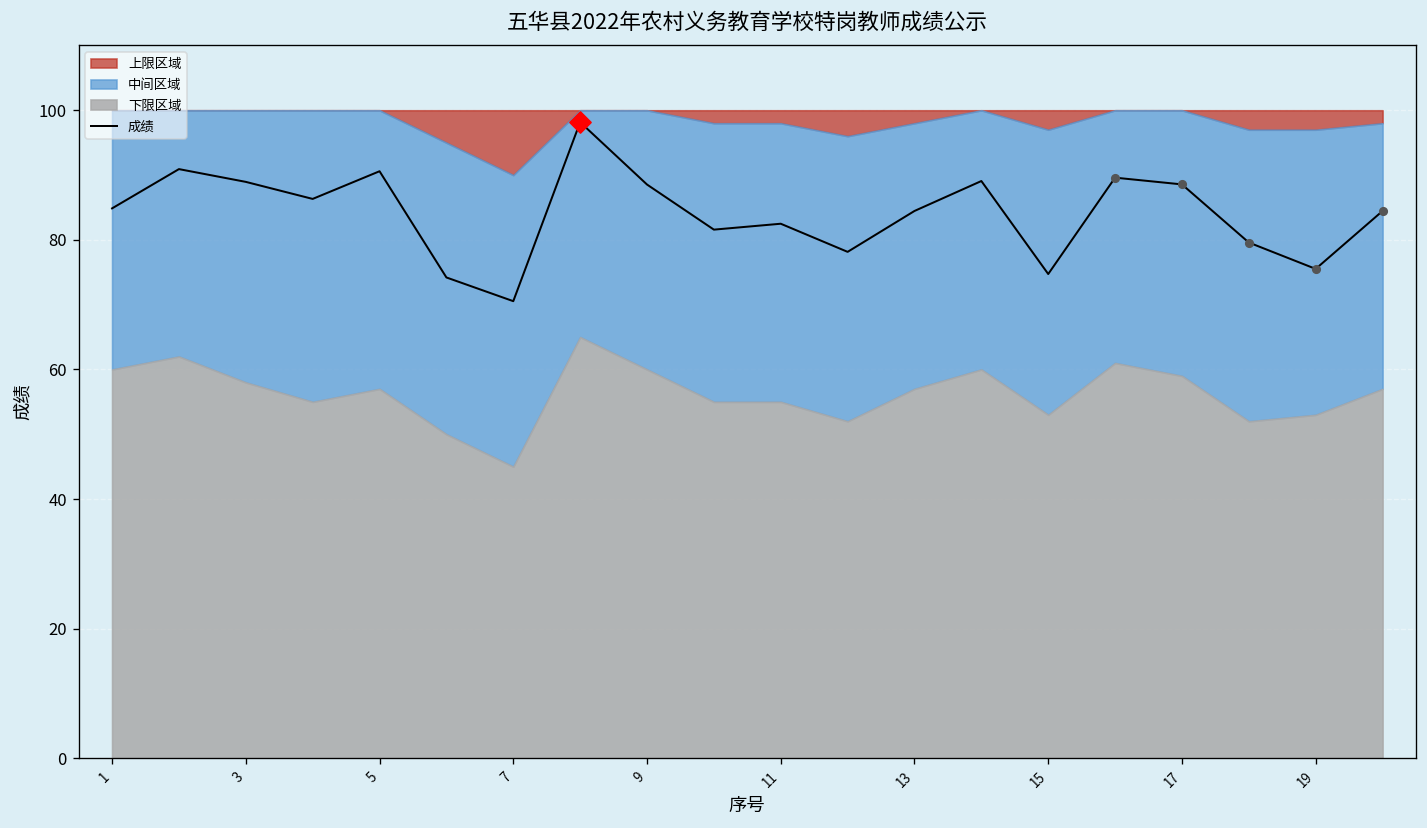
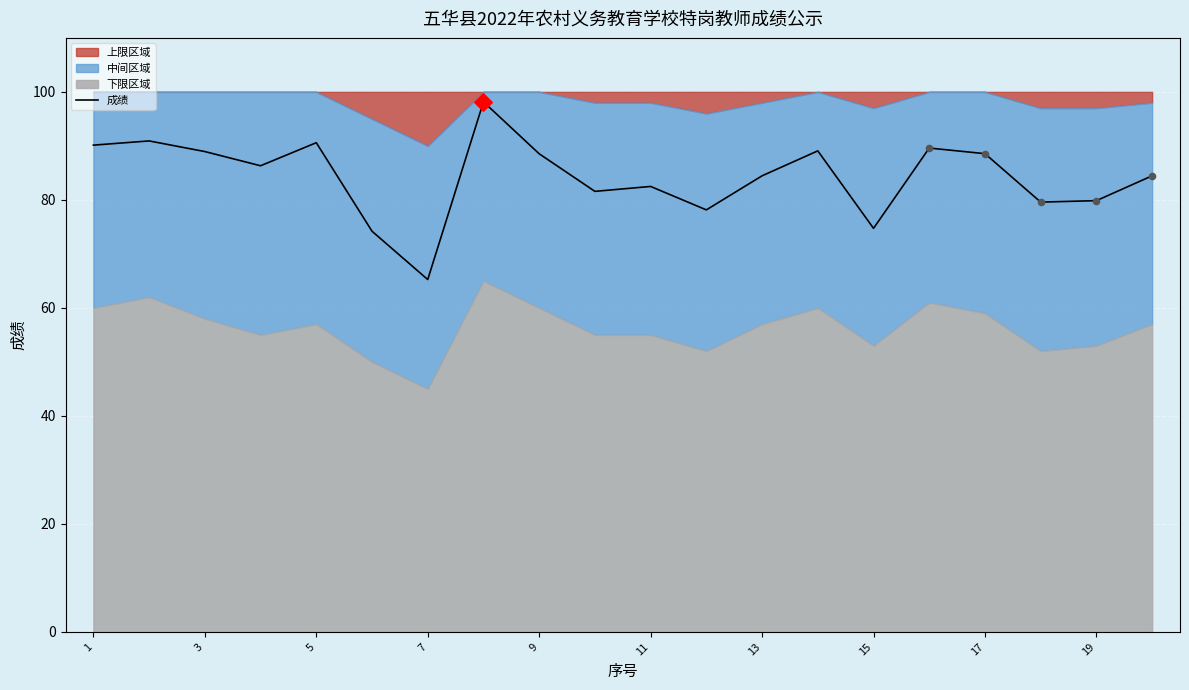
  {
    "成绩": {
-     "1": 85,
+     "1": 90,
      "3": 89,
      "5": 91,
-     "7": 71,
+     "7": 65,
      "9": 89,
      "11": 82,
      "13": 84,
      "15": 75,
-     "19": 76
+     "19": 80
    },
    "下限区域": {
      "1": 60,
      "3": 58,
      "5": 57,
      "7": 45,
      "9": 60,
      "11": 55,
      "13": 57,
      "15": 53,
      "17": 59,
      "19": 53
    }
  }
